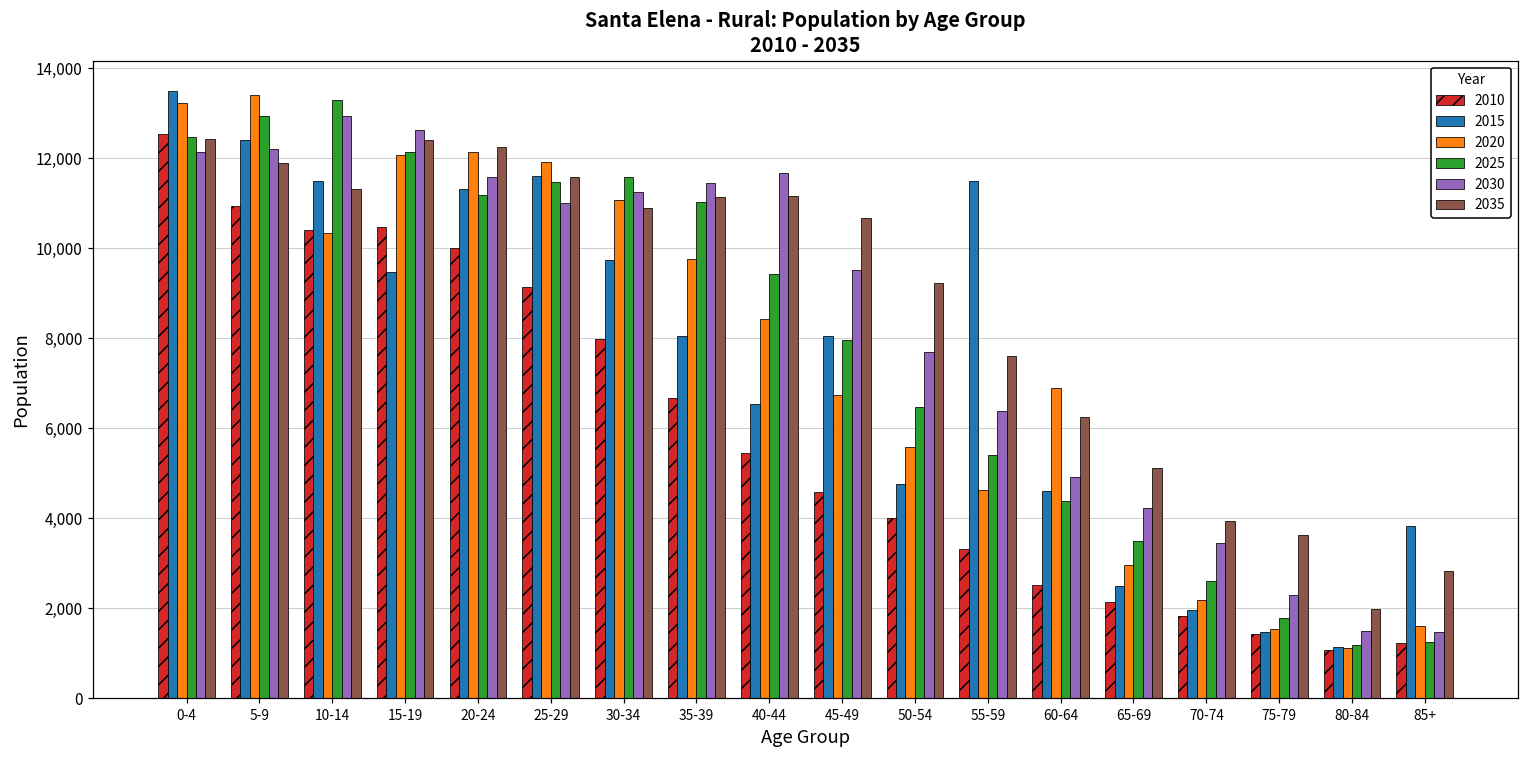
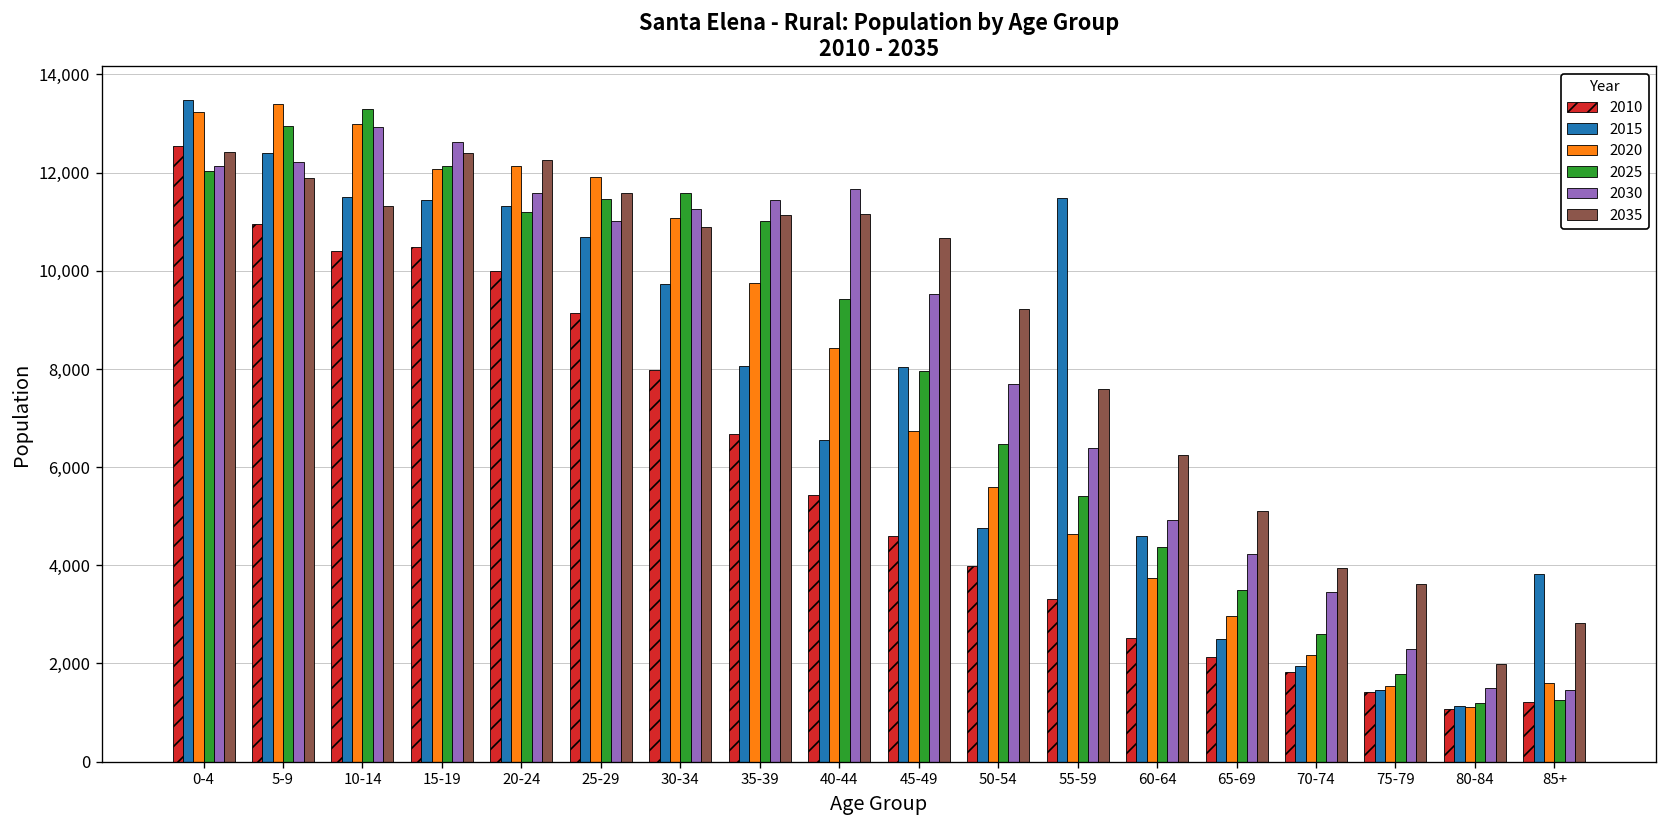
  {
    "2010": {
      "0-4": "12,500",
      "5-9": "10,900",
      "10-14": "10,400",
      "15-19": "10,500",
      "20-24": "10,000",
      "25-29": "9,100",
      "30-34": "8,000",
      "35-39": "6,700",
      "40-44": "5,400",
      "45-49": "4,600",
      "50-54": "4,000",
      "55-59": "3,300",
      "60-64": "2,500",
      "65-69": "2,100",
      "70-74": "1,800",
      "75-79": "1,400",
      "80-84": "1,100",
      "85+": "1,200"
    },
    "2015": {
      "0-4": "13,500",
      "5-9": "12,400",
      "10-14": "11,500",
-     "15-19": "9,500",
+     "15-19": "11,400",
      "20-24": "11,300",
-     "25-29": "11,600",
+     "25-29": "10,700",
      "30-34": "9,700",
      "35-39": "8,100",
      "40-44": "6,500",
      "45-49": "8,000",
      "50-54": "4,800",
      "55-59": "11,500",
      "60-64": "4,600",
      "65-69": "2,500",
      "70-74": "2,000",
      "75-79": "1,500",
      "80-84": "1,100",
      "85+": "3,800"
    },
    "2020": {
      "0-4": "13,200",
      "5-9": "13,400",
-     "10-14": "10,300",
+     "10-14": "13,000",
      "15-19": "12,100",
      "20-24": "12,100",
      "25-29": "11,900",
      "30-34": "11,100",
      "35-39": "9,800",
      "40-44": "8,400",
      "45-49": "6,700",
      "50-54": "5,600",
      "55-59": "4,600",
-     "60-64": "6,900",
+     "60-64": "3,700",
      "65-69": "3,000",
      "70-74": "2,200",
      "75-79": "1,500",
      "80-84": "1,100",
      "85+": "1,600"
    },
    "2025": {
-     "0-4": "12,500",
+     "0-4": "12,000",
      "5-9": "12,900",
      "10-14": "13,300",
      "15-19": "12,100",
      "20-24": "11,200",
      "25-29": "11,500",
      "30-34": "11,600",
      "35-39": "11,000",
      "40-44": "9,400",
      "45-49": "8,000",
      "50-54": "6,500",
      "55-59": "5,400",
      "60-64": "4,400",
      "65-69": "3,500",
      "70-74": "2,600",
      "75-79": "1,800",
      "80-84": "1,200",
      "85+": "1,300"
    },
    "2030": {
      "0-4": "12,100",
      "5-9": "12,200",
      "10-14": "12,900",
      "15-19": "12,600",
      "20-24": "11,600",
      "25-29": "11,000",
      "30-34": "11,300",
      "35-39": "11,400",
      "40-44": "11,700",
      "45-49": "9,500",
      "50-54": "7,700",
      "55-59": "6,400",
      "60-64": "4,900",
      "65-69": "4,200",
      "70-74": "3,500",
      "75-79": "2,300",
      "80-84": "1,500",
      "85+": "1,500"
    },
    "2035": {
      "0-4": "12,400",
      "5-9": "11,900",
      "10-14": "11,300",
      "15-19": "12,400",
      "20-24": "12,200",
      "25-29": "11,600",
      "30-34": "10,900",
      "35-39": "11,100",
      "40-44": "11,200",
      "45-49": "10,700",
      "50-54": "9,200",
      "55-59": "7,600",
      "60-64": "6,200",
      "65-69": "5,100",
      "70-74": "3,900",
      "75-79": "3,600",
      "80-84": "2,000",
      "85+": "2,800"
    }
  }
